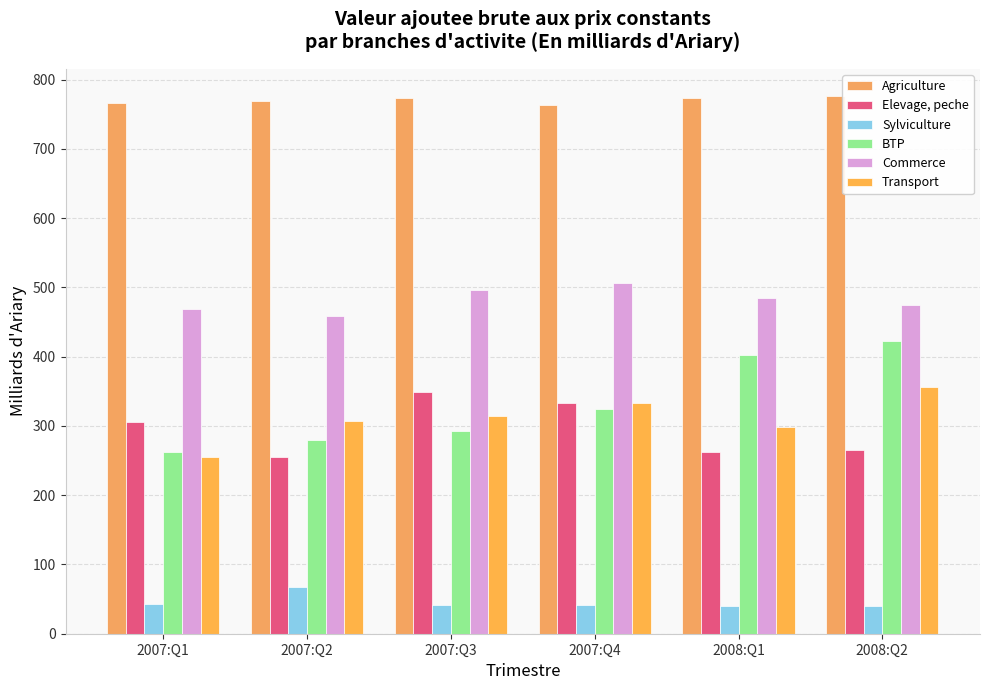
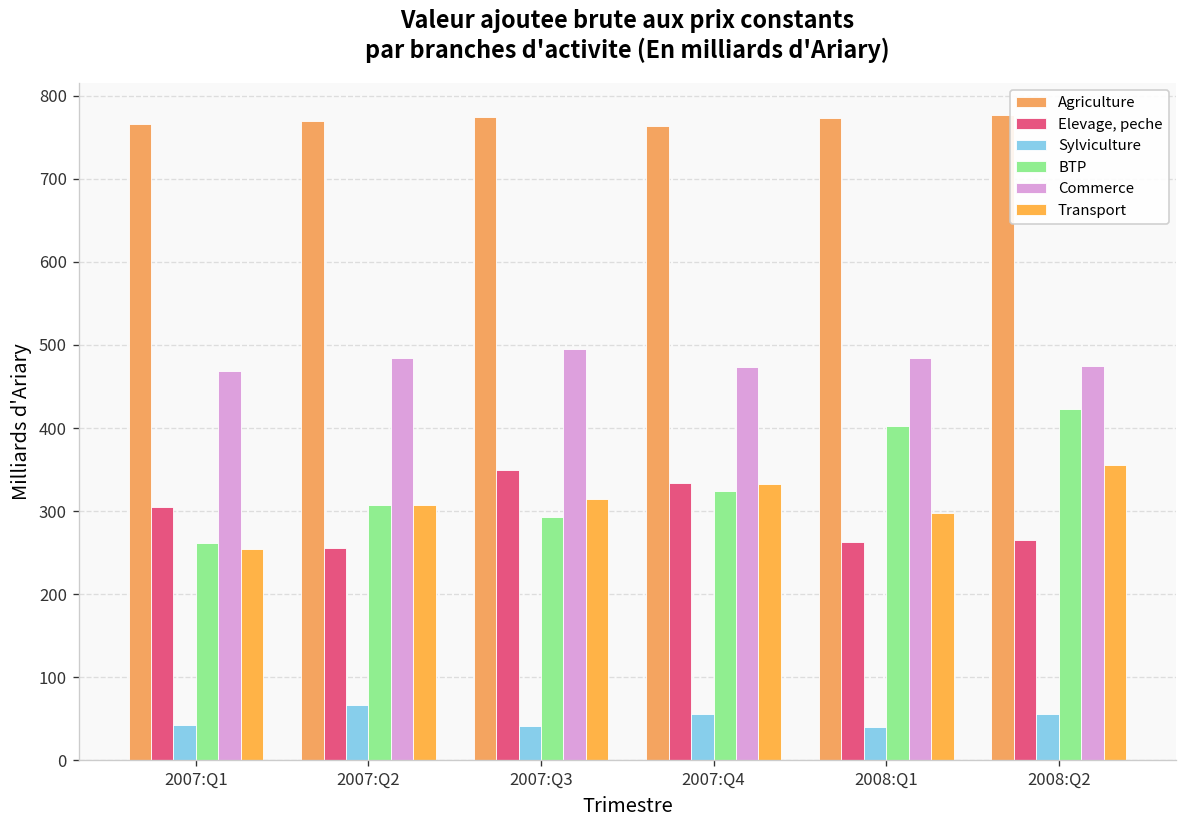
  {
    "Elevage, peche": {
      "2007:Q1": 310,
      "2007:Q2": 260,
      "2007:Q3": 350,
      "2007:Q4": 330,
      "2008:Q1": 260,
      "2008:Q2": 260
    },
    "Sylviculture": {
      "2007:Q1": 40,
      "2007:Q2": 70,
      "2007:Q3": 40,
-     "2007:Q4": 40,
+     "2007:Q4": 60,
      "2008:Q1": 40,
-     "2008:Q2": 40
+     "2008:Q2": 60
    },
    "BTP": {
      "2007:Q1": 260,
-     "2007:Q2": 280,
+     "2007:Q2": 310,
      "2007:Q3": 290,
      "2007:Q4": 320,
      "2008:Q1": 400,
      "2008:Q2": 420
    },
    "Commerce": {
      "2007:Q1": 470,
-     "2007:Q2": 460,
+     "2007:Q2": 480,
      "2007:Q3": 500,
-     "2007:Q4": 510,
+     "2007:Q4": 470,
      "2008:Q1": 480,
      "2008:Q2": 470
    }
  }
